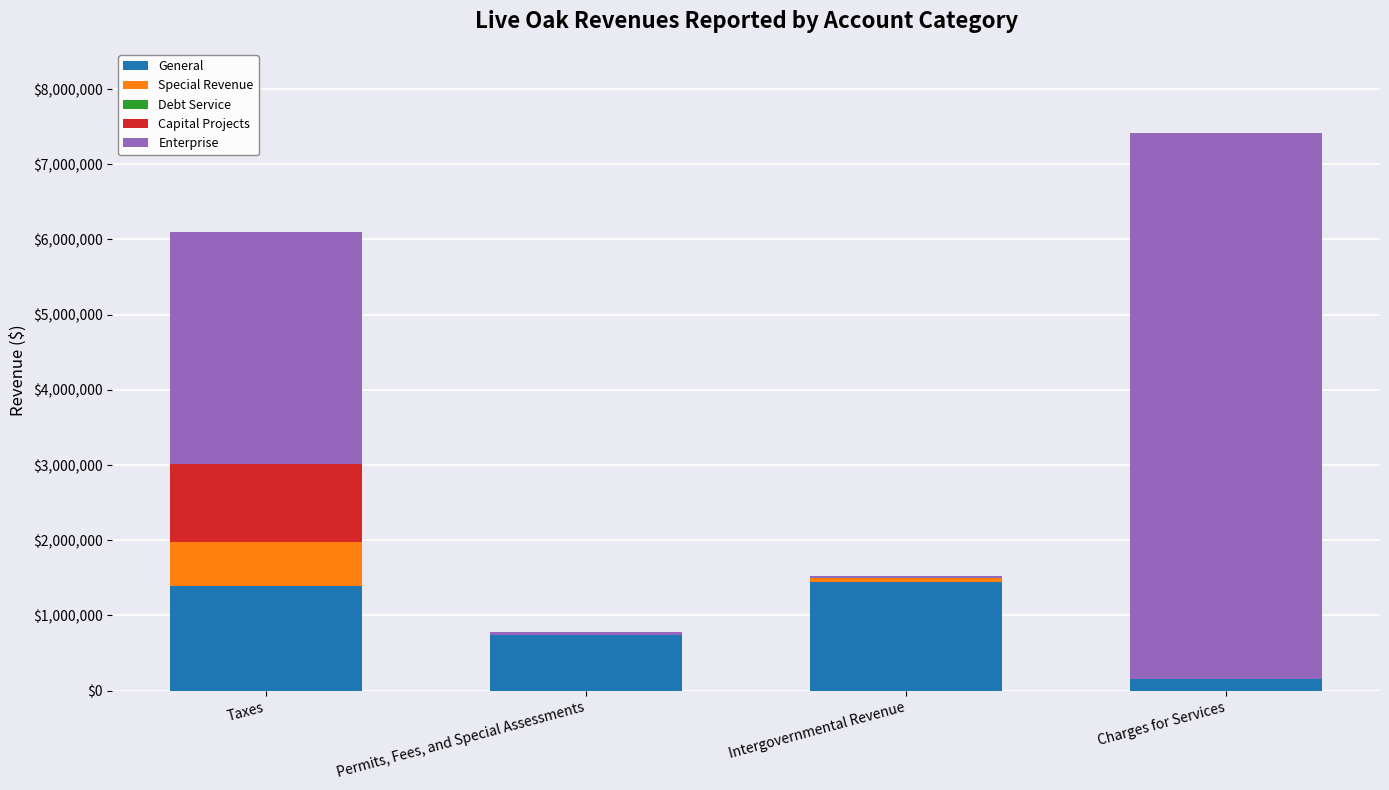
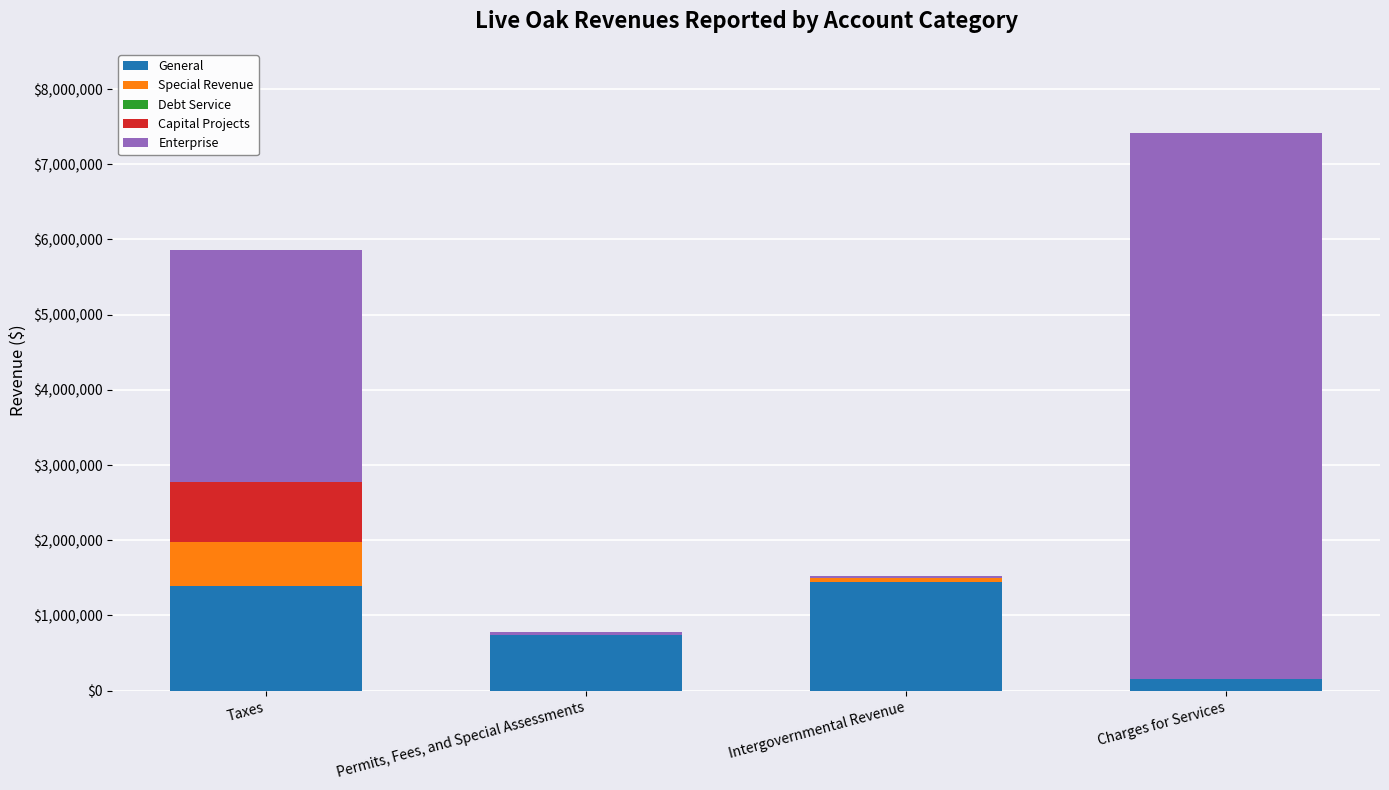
  {
    "General": {
      "Taxes": "$1,400,000",
      "Permits, Fees, and Special Assessments": "$700,000",
      "Intergovernmental Revenue": "$1,400,000",
      "Charges for Services": "$200,000"
    },
    "Debt Service": {
      "Permits, Fees, and Special Assessments": "$0",
      "Intergovernmental Revenue": "$0",
      "Charges for Services": "$0"
    },
    "Capital Projects": {
-     "Taxes": "$1,000,000",
+     "Taxes": "$800,000",
      "Permits, Fees, and Special Assessments": "$0",
      "Intergovernmental Revenue": "$0",
      "Charges for Services": "$0"
    },
    "Enterprise": {
      "Taxes": "$3,100,000",
      "Permits, Fees, and Special Assessments": "$0",
      "Charges for Services": "$7,300,000"
    }
  }
